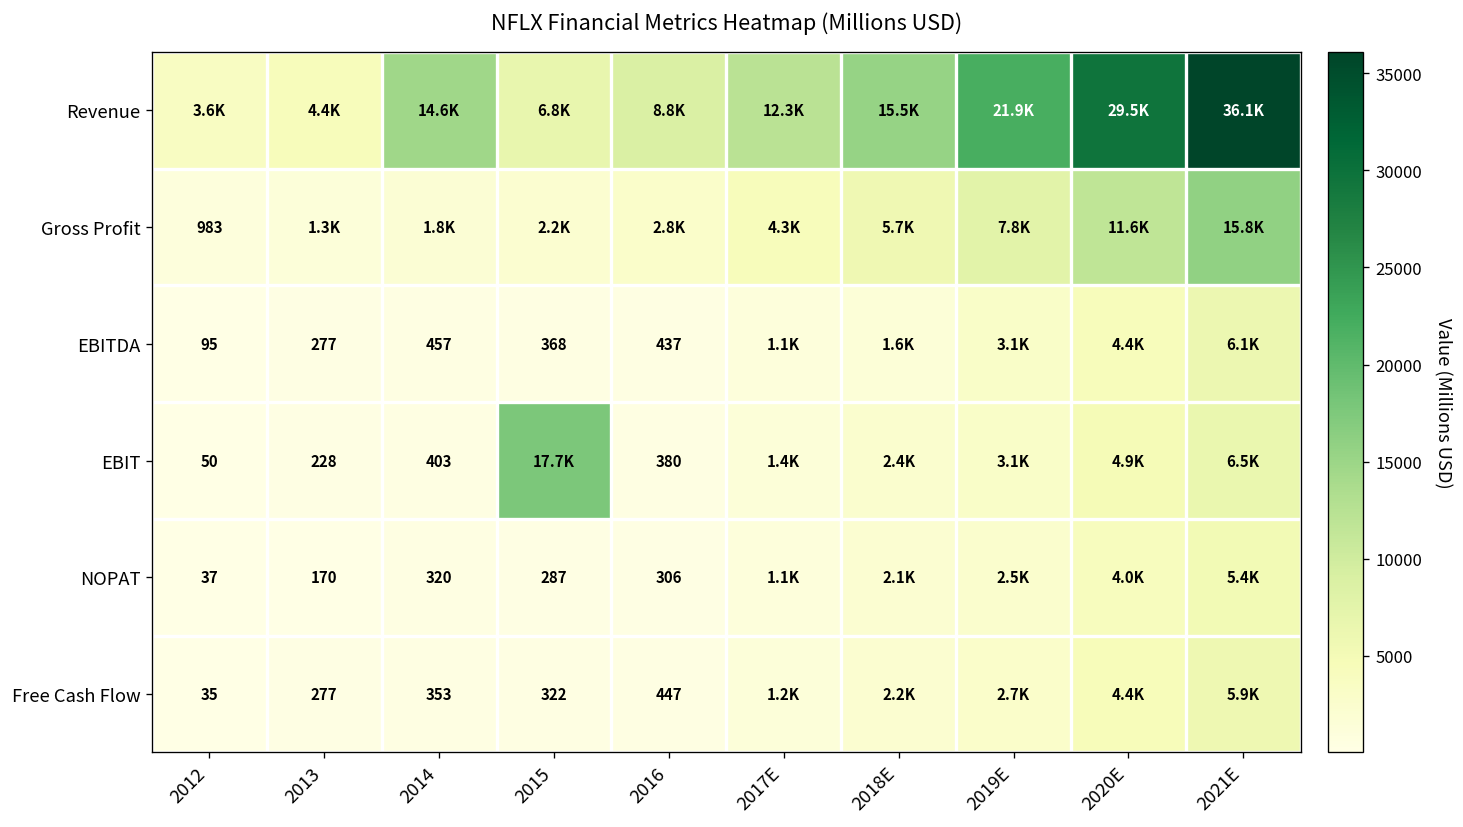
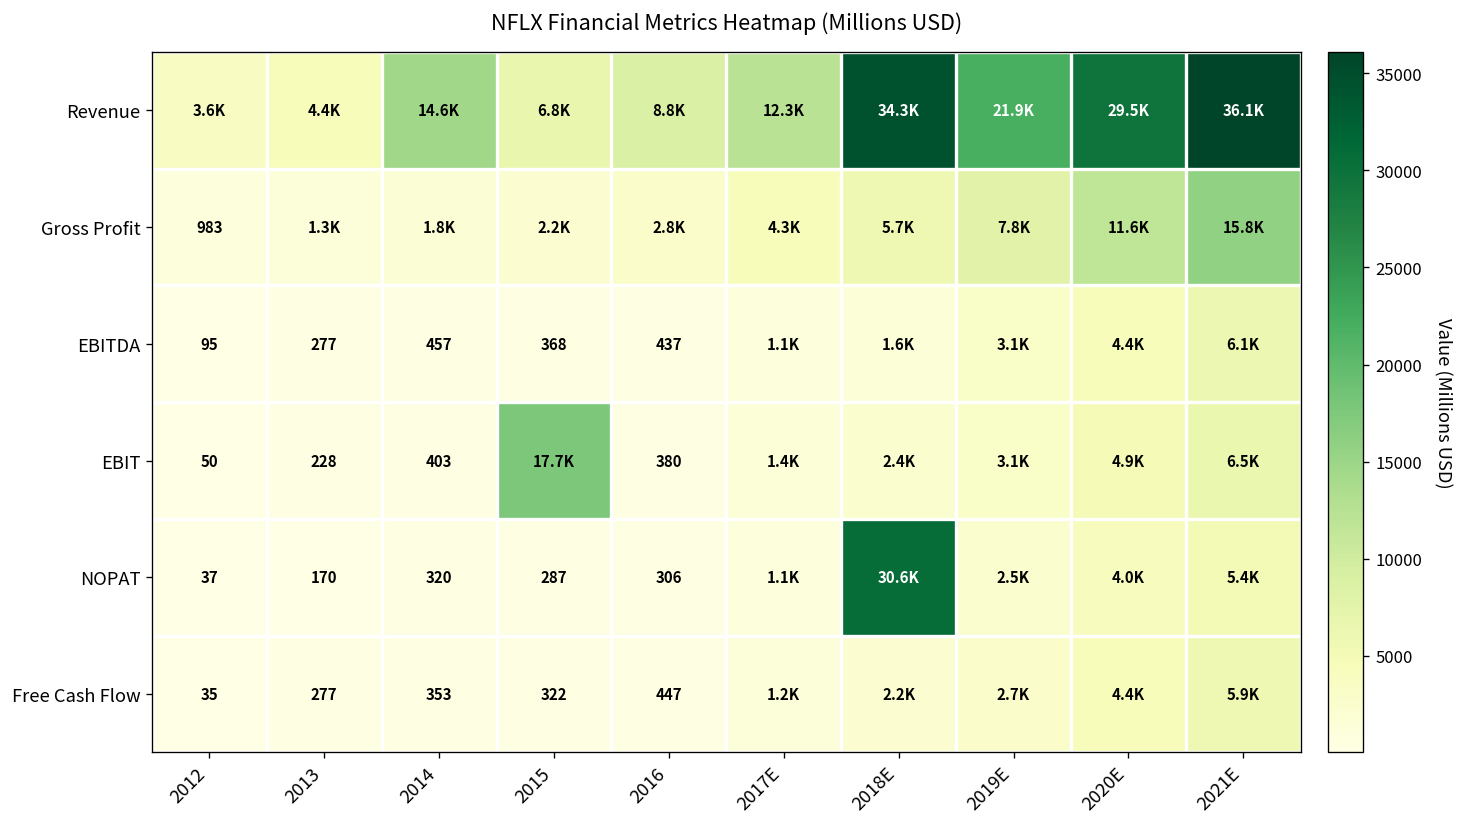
  {
    "Revenue": {
      "2012": "3.6K",
      "2013": "4.4K",
      "2014": "14.6K",
      "2015": "6.8K",
      "2016": "8.8K",
      "2017E": "12.3K",
-     "2018E": "15.5K",
+     "2018E": "34.3K",
      "2019E": "21.9K",
      "2020E": "29.5K",
      "2021E": "36.1K"
    },
    "Gross Profit": {
      "2012": "983",
      "2013": "1.3K",
      "2014": "1.8K",
      "2015": "2.2K",
      "2016": "2.8K",
      "2017E": "4.3K",
      "2018E": "5.7K",
      "2019E": "7.8K",
      "2020E": "11.6K",
      "2021E": "15.8K"
    },
    "EBITDA": {
      "2012": "95",
      "2013": "277",
      "2014": "457",
      "2015": "368",
      "2016": "437",
      "2017E": "1.1K",
      "2018E": "1.6K",
      "2019E": "3.1K",
      "2020E": "4.4K",
      "2021E": "6.1K"
    },
    "EBIT": {
      "2012": "50",
      "2013": "228",
      "2014": "403",
      "2015": "17.7K",
      "2016": "380",
      "2017E": "1.4K",
      "2018E": "2.4K",
      "2019E": "3.1K",
      "2020E": "4.9K",
      "2021E": "6.5K"
    },
    "NOPAT": {
      "2012": "37",
      "2013": "170",
      "2014": "320",
      "2015": "287",
      "2016": "306",
      "2017E": "1.1K",
-     "2018E": "2.1K",
+     "2018E": "30.6K",
      "2019E": "2.5K",
      "2020E": "4.0K",
      "2021E": "5.4K"
    },
    "Free Cash Flow": {
      "2012": "35",
      "2013": "277",
      "2014": "353",
      "2015": "322",
      "2016": "447",
      "2017E": "1.2K",
      "2018E": "2.2K",
      "2019E": "2.7K",
      "2020E": "4.4K",
      "2021E": "5.9K"
    }
  }
